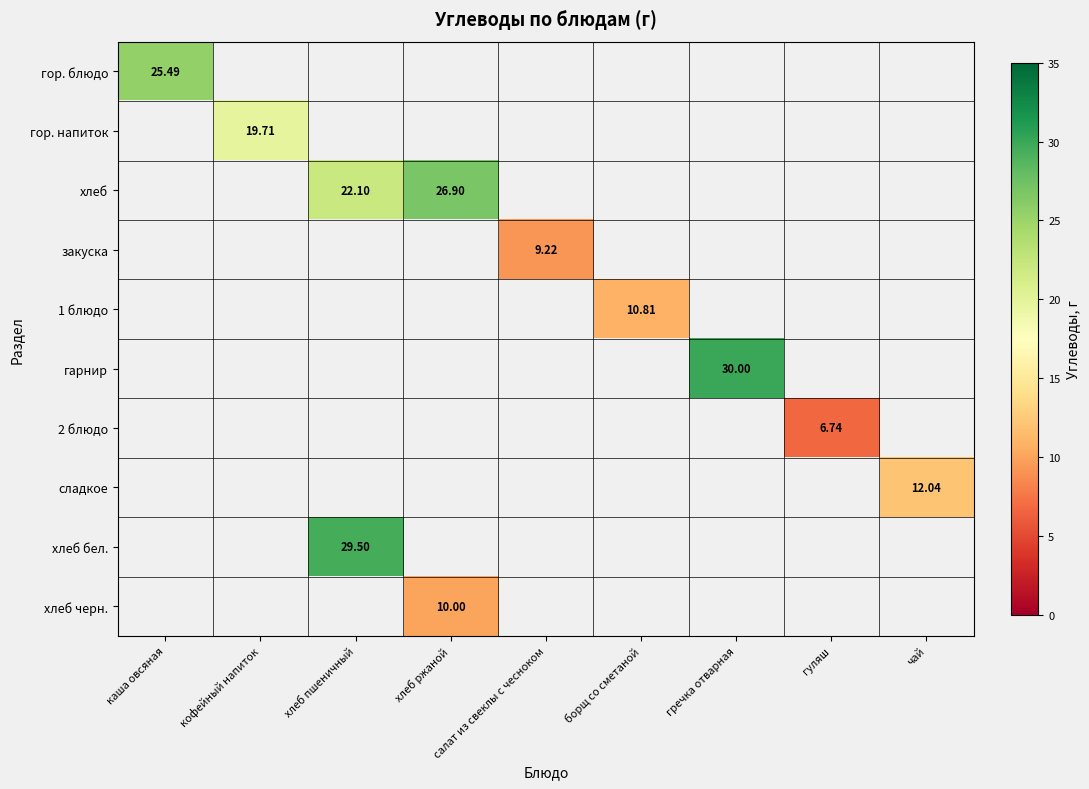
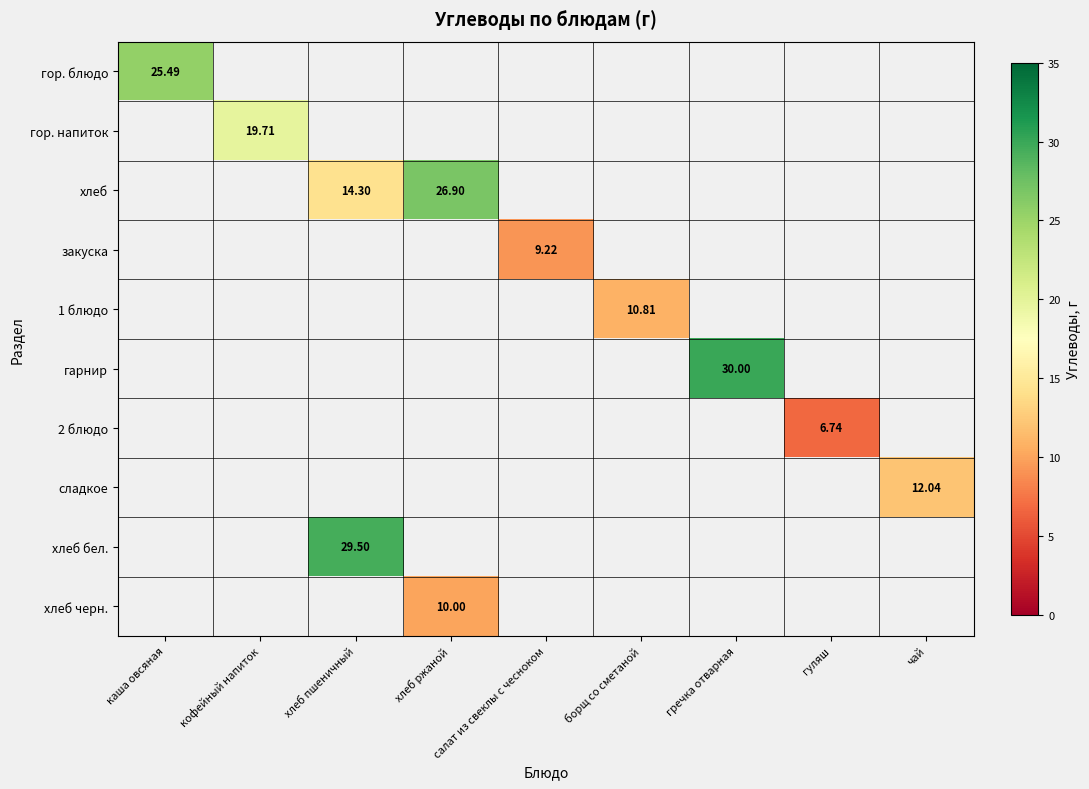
  {
    "гор. блюдо": {
      "каша овсяная": 25.49
    },
    "гор. напиток": {
      "кофейный напиток": 19.71
    },
    "хлеб": {
-     "хлеб пшеничный": 22.10,
+     "хлеб пшеничный": 14.30,
      "хлеб ржаной": 26.90
    },
    "закуска": {
      "салат из свеклы с чесноком": 9.22
    },
    "1 блюдо": {
      "борщ со сметаной": 10.81
    },
    "гарнир": {
      "гречка отварная": 30.00
    },
    "2 блюдо": {
      "гуляш": 6.74
    },
    "сладкое": {
      "чай": 12.04
    },
    "хлеб бел.": {
      "хлеб пшеничный": 29.50
    },
    "хлеб черн.": {
      "хлеб ржаной": 10.00
    }
  }
